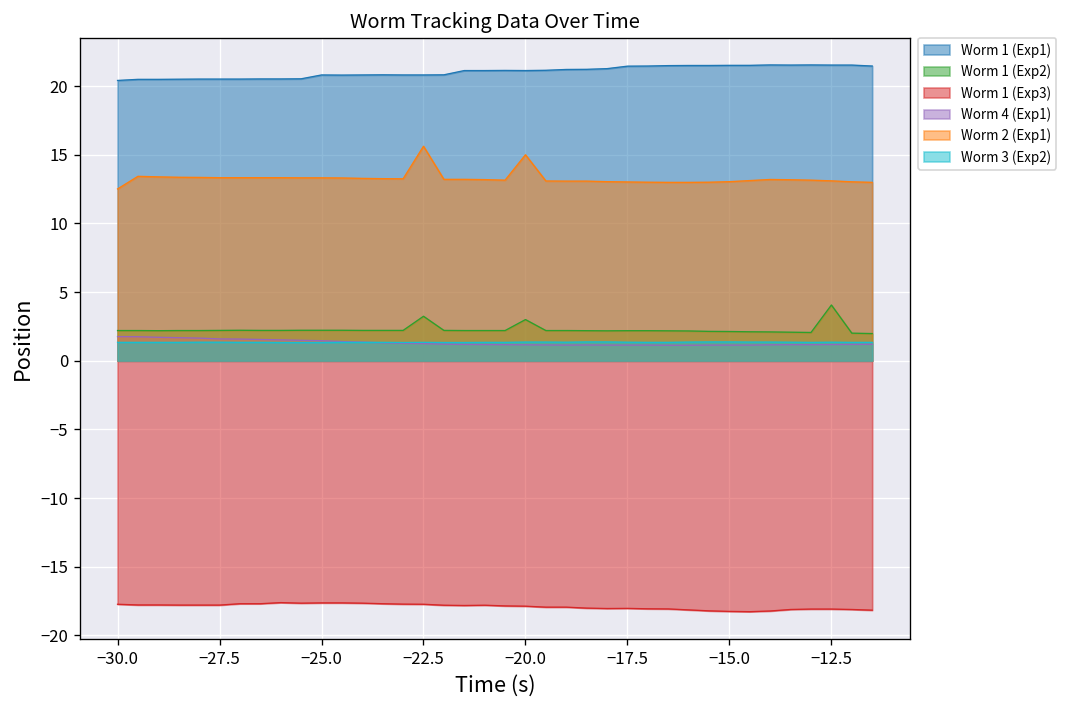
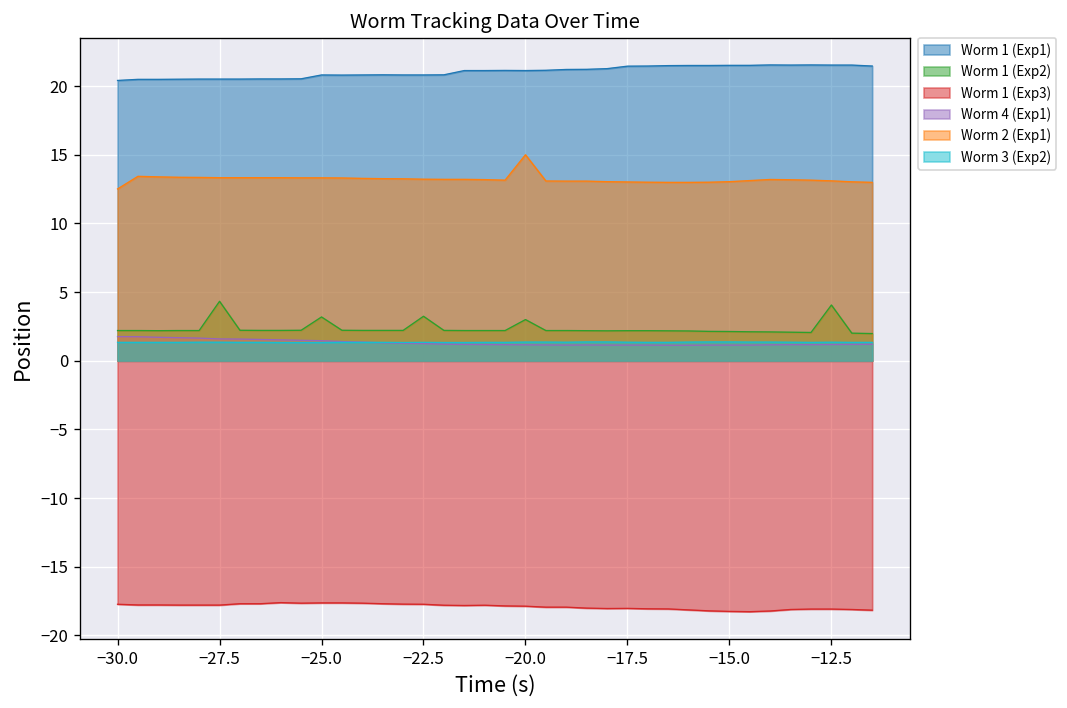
  {
    "Worm 1 (Exp2)": {
      "−30.0": 2.2,
-     "−27.5": 2.2,
-     "−25.0": 2.2,
+     "−27.5": 4.3,
+     "−25.0": 3.2,
      "−22.5": 3.2,
      "−20.0": 3.0,
      "−17.5": 2.2,
      "−15.0": 2.1,
      "−12.5": 4.1
    },
    "Worm 4 (Exp1)": {
      "−30.0": 1.8,
      "−27.5": 1.6,
      "−15.0": 1.1
    },
    "Worm 2 (Exp1)": {
      "−30.0": 12.5,
      "−27.5": 13.3,
      "−25.0": 13.3,
-     "−22.5": 15.6,
+     "−22.5": 13.2,
      "−20.0": 15.0,
      "−17.5": 13.0,
      "−15.0": 13.0,
      "−12.5": 13.1
    }
  }
